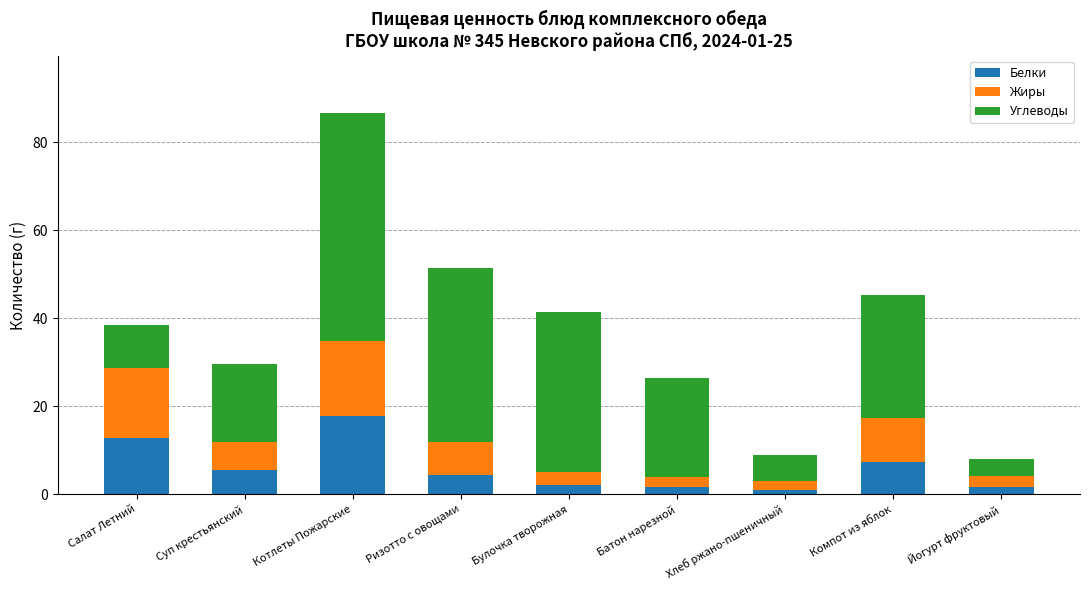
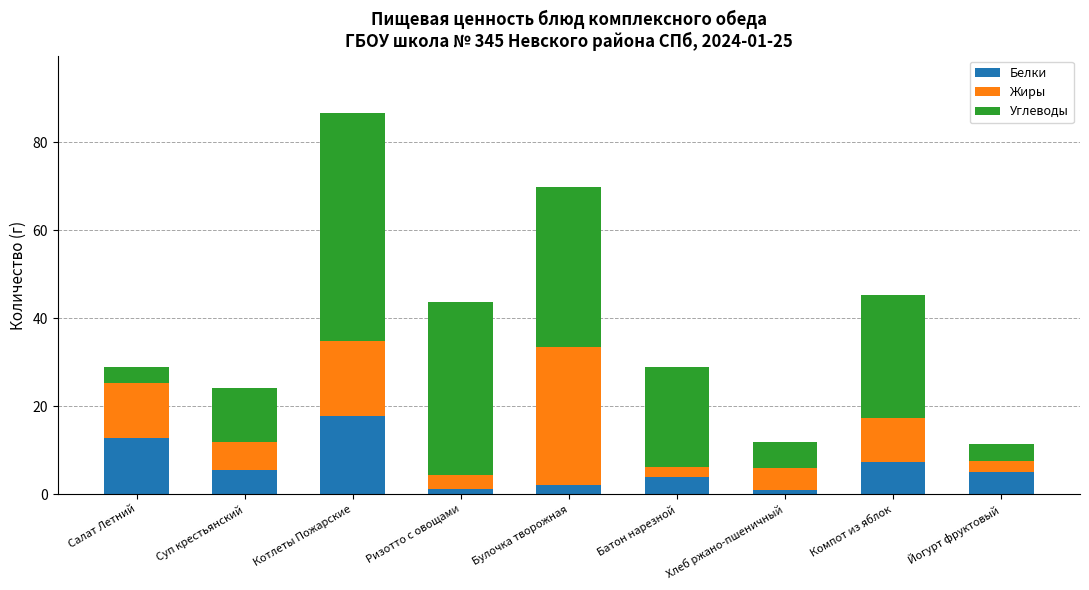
  {
    "Белки": {
      "Салат Летний": 13,
      "Суп крестьянский": 5,
      "Котлеты Пожарские": 18,
-     "Ризотто с овощами": 4,
+     "Ризотто с овощами": 1,
      "Булочка творожная": 2,
-     "Батон нарезной": 2,
+     "Батон нарезной": 4,
      "Хлеб ржано-пшеничный": 1,
      "Компот из яблок": 7,
-     "Йогурт фруктовый": 2
+     "Йогурт фруктовый": 5
    },
    "Жиры": {
-     "Салат Летний": 16,
+     "Салат Летний": 13,
      "Суп крестьянский": 6,
      "Котлеты Пожарские": 17,
-     "Ризотто с овощами": 8,
-     "Булочка творожная": 3,
+     "Ризотто с овощами": 3,
+     "Булочка творожная": 31,
      "Батон нарезной": 2,
-     "Хлеб ржано-пшеничный": 2,
+     "Хлеб ржано-пшеничный": 5,
      "Компот из яблок": 10,
      "Йогурт фруктовый": 3
    },
    "Углеводы": {
-     "Салат Летний": 10,
-     "Суп крестьянский": 18,
+     "Салат Летний": 3,
+     "Суп крестьянский": 12,
      "Котлеты Пожарские": 52,
      "Ризотто с овощами": 39,
      "Булочка творожная": 36,
      "Батон нарезной": 23,
      "Хлеб ржано-пшеничный": 6,
      "Компот из яблок": 28,
      "Йогурт фруктовый": 4
    }
  }
